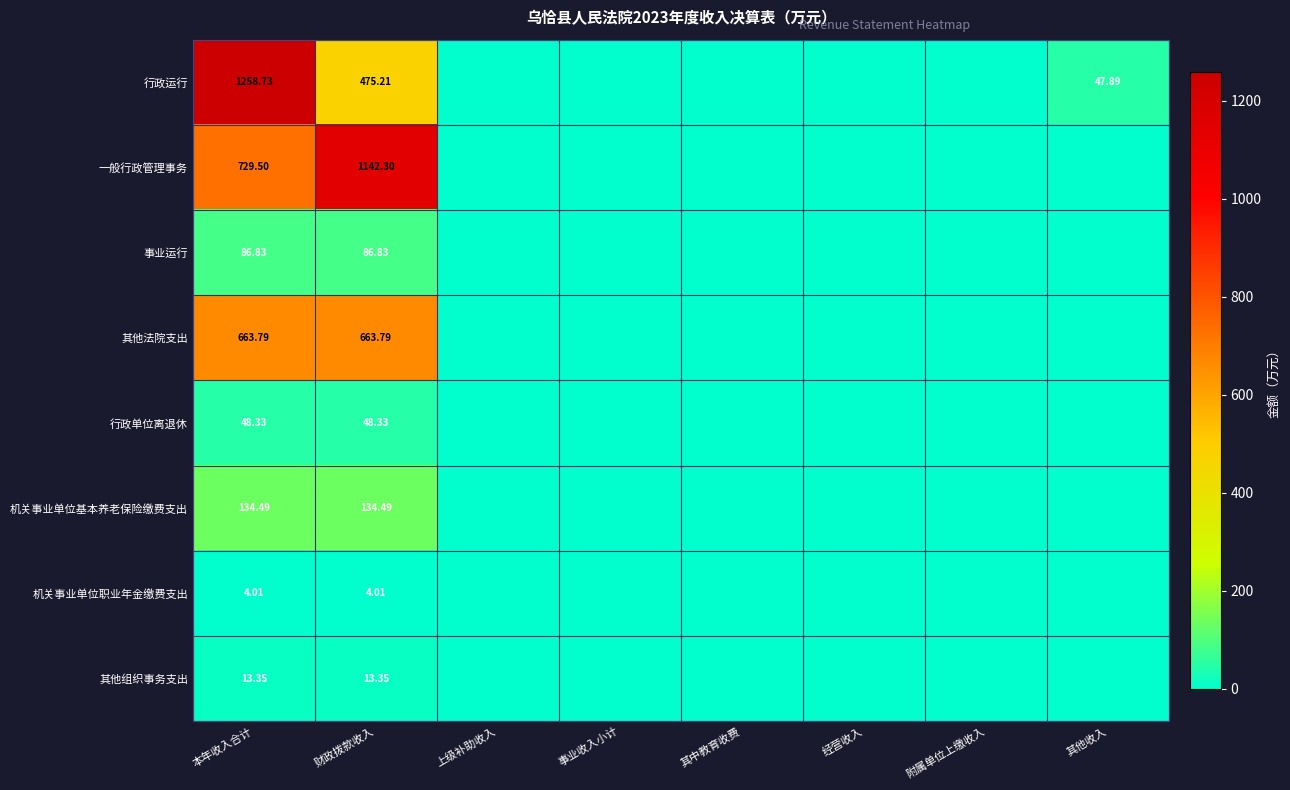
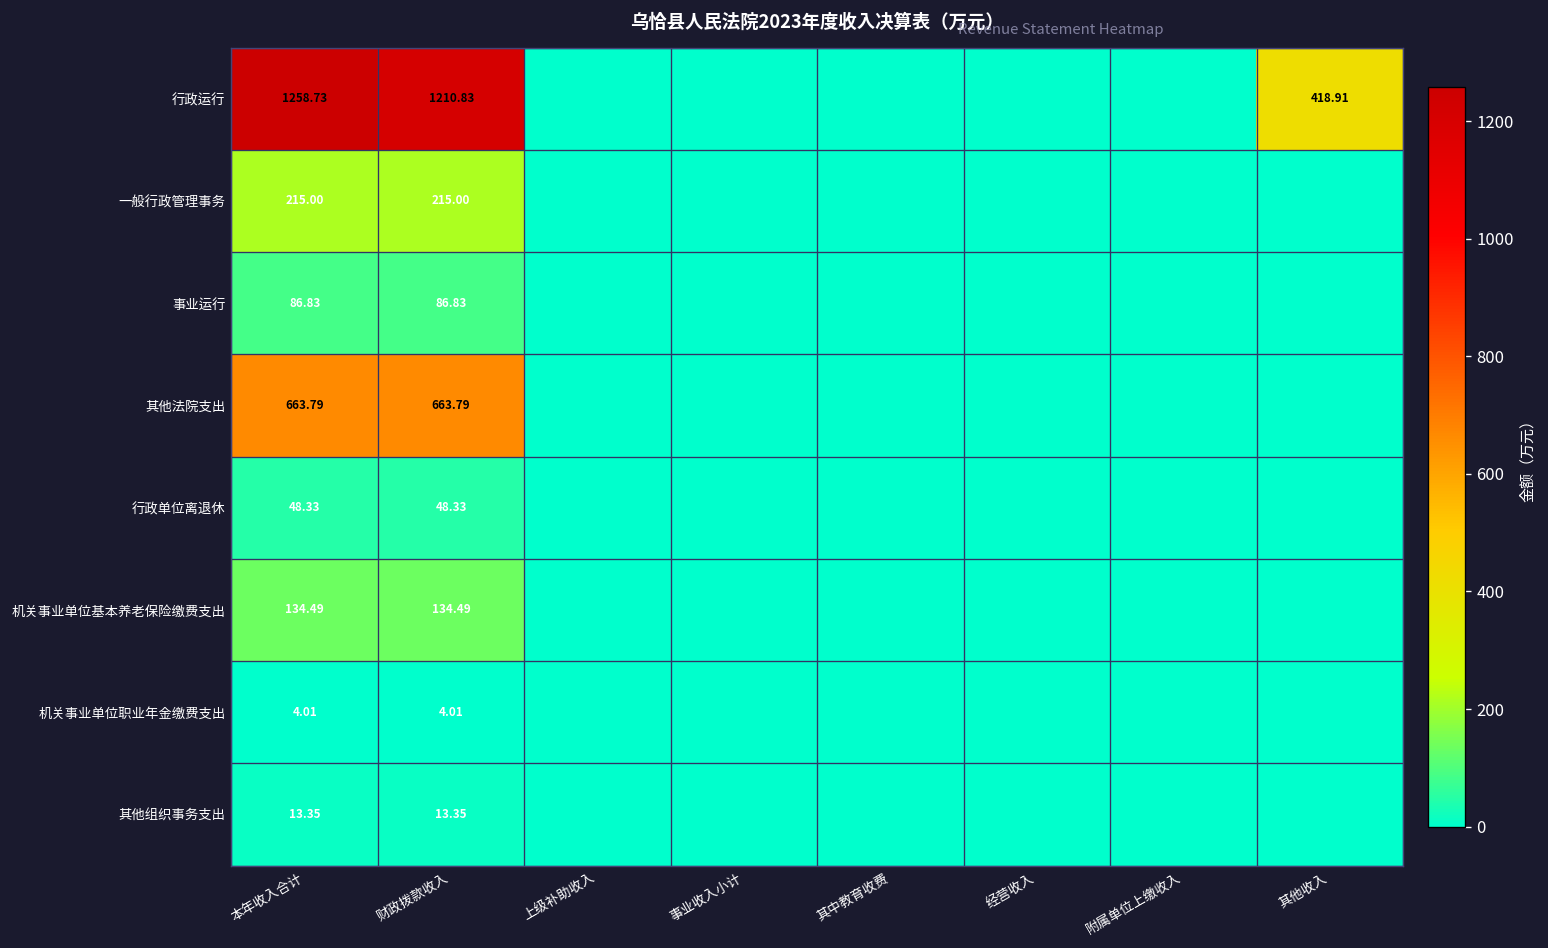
  {
    "行政运行": {
      "本年收入合计": 1258.73,
-     "财政拨款收入": 475.21,
-     "其他收入": 47.89
+     "财政拨款收入": 1210.83,
+     "其他收入": 418.91
    },
    "一般行政管理事务": {
-     "本年收入合计": 729.50,
-     "财政拨款收入": 1142.30
+     "本年收入合计": 215.00,
+     "财政拨款收入": 215.00
    },
    "事业运行": {
      "本年收入合计": 86.83,
      "财政拨款收入": 86.83
    },
    "其他法院支出": {
      "本年收入合计": 663.79,
      "财政拨款收入": 663.79
    },
    "行政单位离退休": {
      "本年收入合计": 48.33,
      "财政拨款收入": 48.33
    },
    "机关事业单位基本养老保险缴费支出": {
      "本年收入合计": 134.49,
      "财政拨款收入": 134.49
    },
    "机关事业单位职业年金缴费支出": {
      "本年收入合计": 4.01,
      "财政拨款收入": 4.01
    },
    "其他组织事务支出": {
      "本年收入合计": 13.35,
      "财政拨款收入": 13.35
    }
  }
